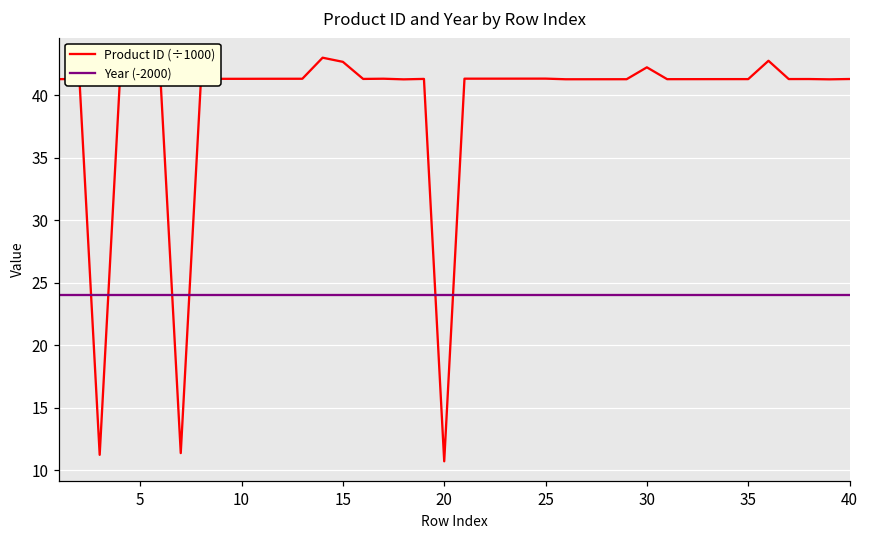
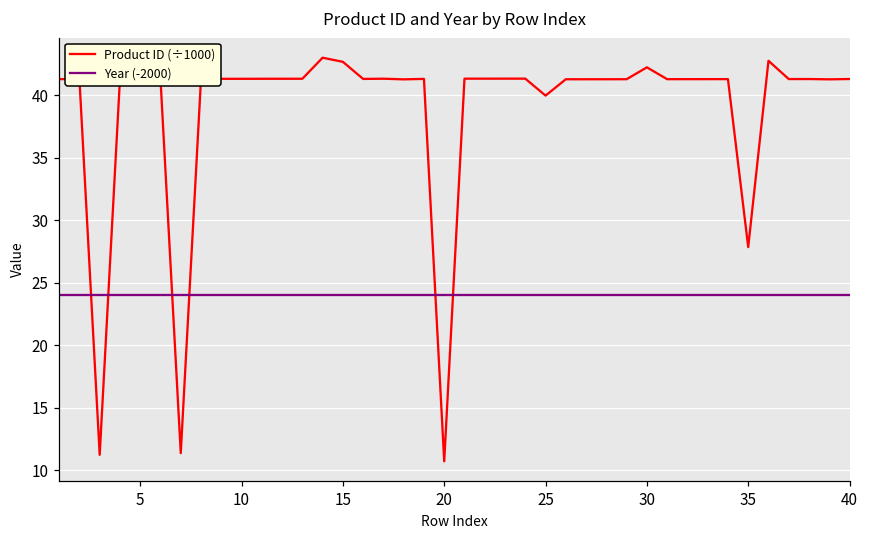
  {
    "Product ID (÷1000)": {
      "10": 41.3,
      "15": 42.7,
      "20": 10.7,
-     "25": 41.3,
+     "25": 40.0,
      "30": 42.2,
-     "35": 41.3,
+     "35": 27.8,
      "40": 41.3
    },
    "Year (-2000)": {
      "5": 24.0,
      "10": 24.0,
      "15": 24.0,
      "20": 24.0,
      "25": 24.0,
      "30": 24.0,
      "35": 24.0,
      "40": 24.0
    }
  }
